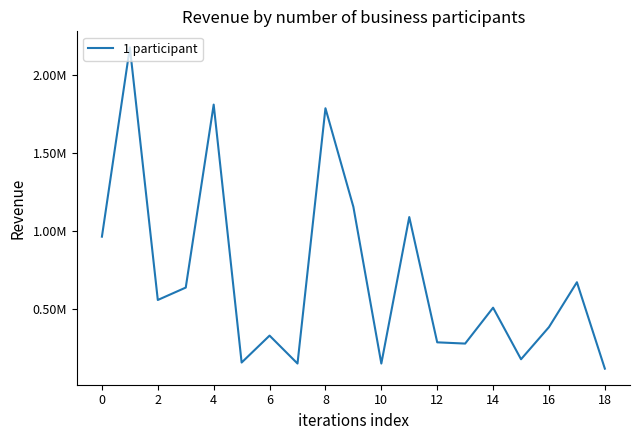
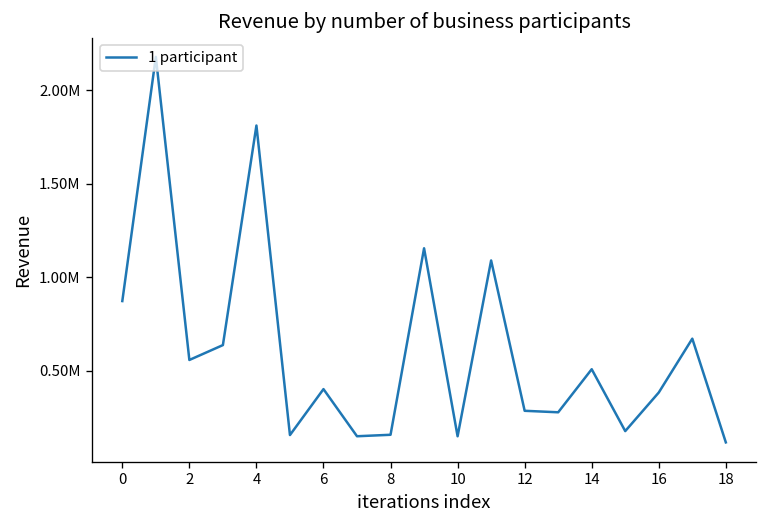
  {
-   "0": 960000,
+   "0": 870000,
    "2": 560000,
    "4": 1810000,
-   "6": 330000,
-   "8": 1790000,
+   "6": 400000,
+   "8": 160000,
    "10": 150000,
    "12": 290000,
    "14": 510000,
    "16": 380000,
    "18": 120000
  }
